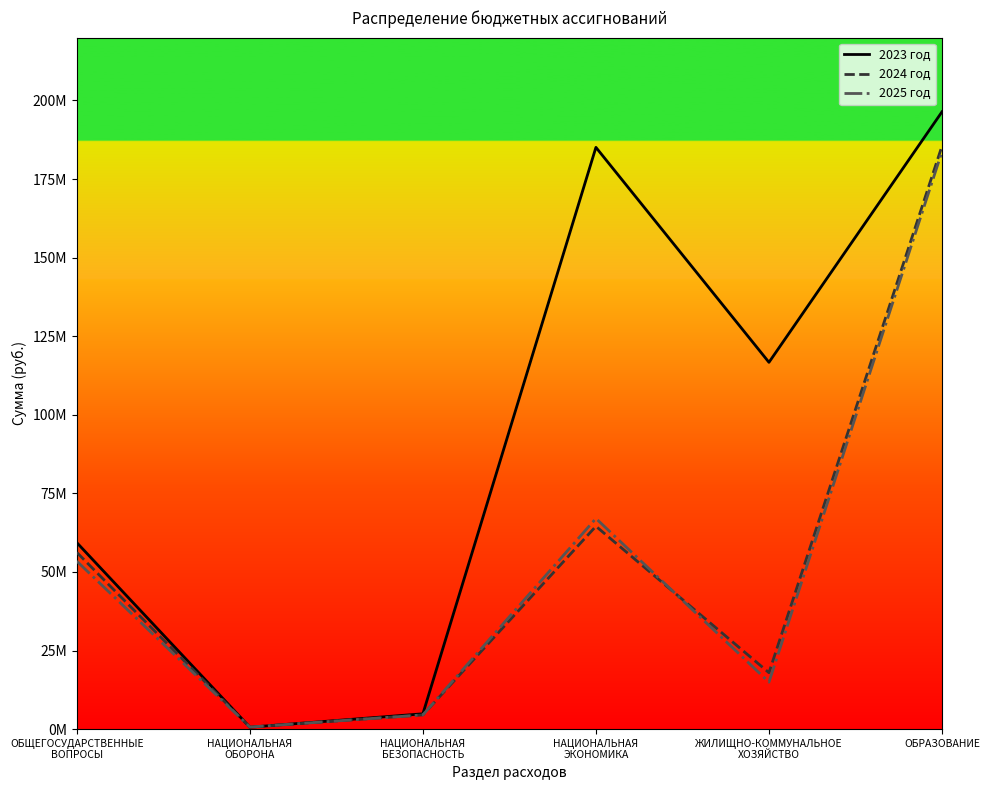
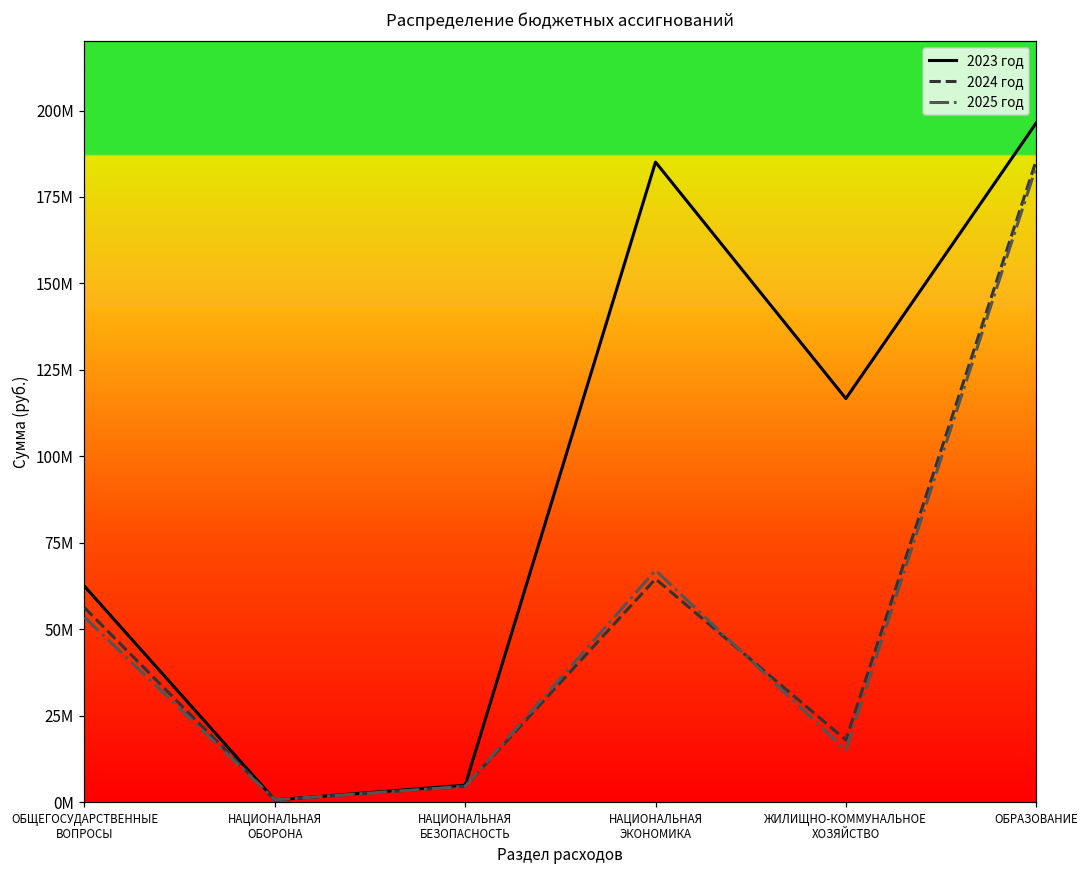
  {
    "2023 год": {
-     "ОБЩЕГОСУДАРСТВЕННЫЕ ВОПРОСЫ": 59000000,
+     "ОБЩЕГОСУДАРСТВЕННЫЕ ВОПРОСЫ": 62000000,
      "НАЦИОНАЛЬНАЯ ЭКОНОМИКА": 185000000,
      "ЖИЛИЩНО-КОММУНАЛЬНОЕ ХОЗЯЙСТВО": 117000000,
      "ОБРАЗОВАНИЕ": 196000000
    }
  }
